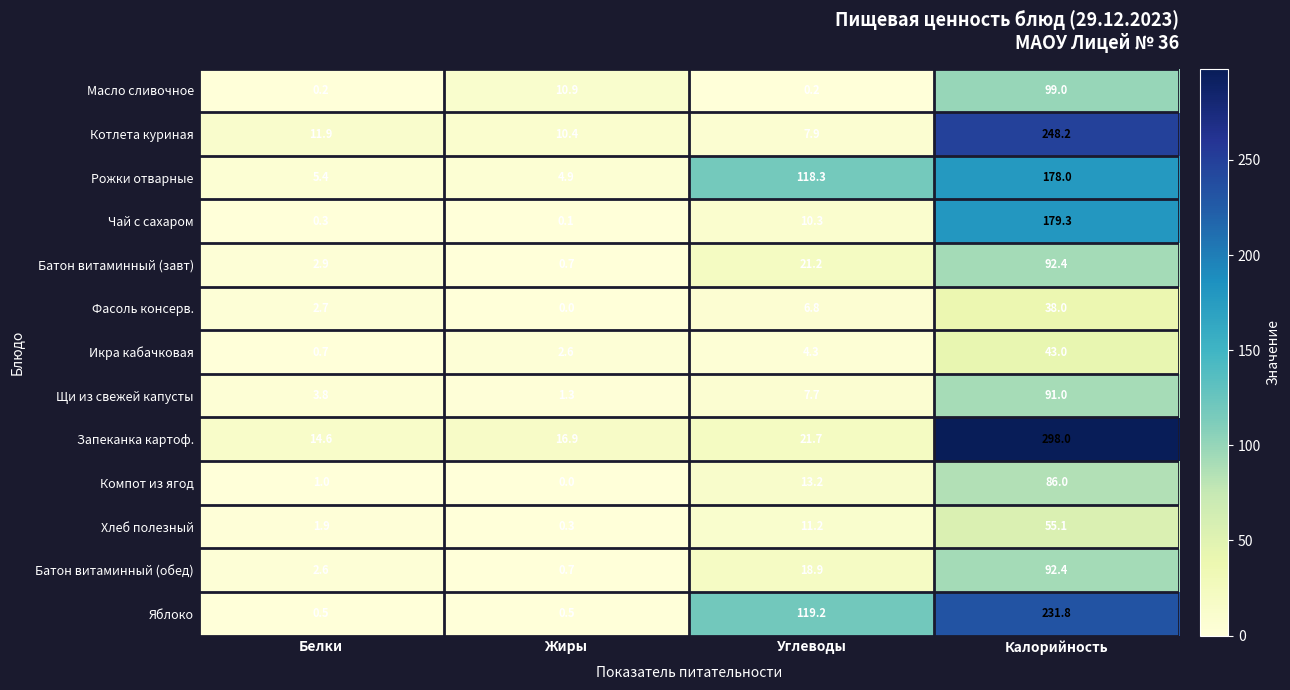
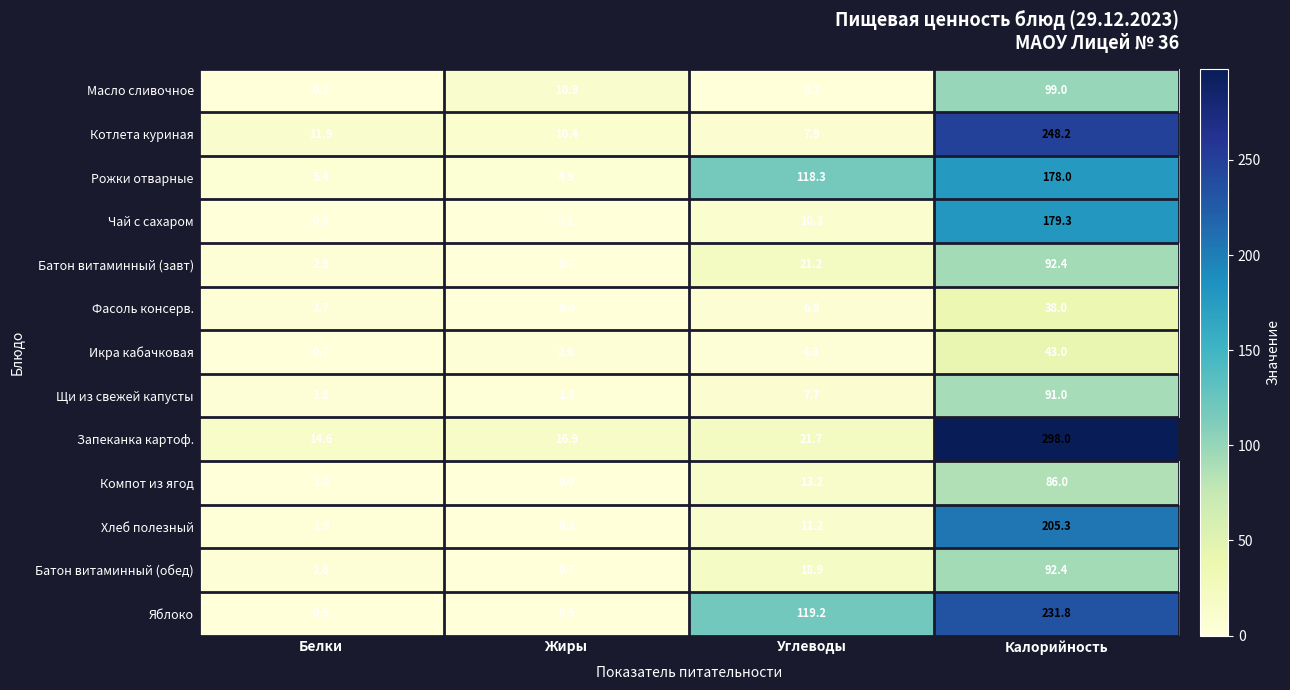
  {
    "Масло сливочное": {
      "Жиры": 10.9,
      "Калорийность": 99.0
    },
    "Котлета куриная": {
      "Белки": 11.9,
      "Жиры": 10.4,
      "Калорийность": 248.2
    },
    "Рожки отварные": {
      "Углеводы": 118.3,
      "Калорийность": 178.0
    },
    "Чай с сахаром": {
      "Углеводы": 10.3,
      "Калорийность": 179.3
    },
    "Батон витаминный (завт)": {
      "Углеводы": 21.2,
      "Калорийность": 92.4
    },
    "Фасоль консерв.": {
      "Калорийность": 38.0
    },
    "Икра кабачковая": {
      "Калорийность": 43.0
    },
    "Щи из свежей капусты": {
      "Калорийность": 91.0
    },
    "Запеканка картоф.": {
      "Белки": 14.6,
      "Жиры": 16.9,
      "Углеводы": 21.7,
      "Калорийность": 298.0
    },
    "Компот из ягод": {
      "Углеводы": 13.2,
      "Калорийность": 86.0
    },
    "Хлеб полезный": {
      "Углеводы": 11.2,
-     "Калорийность": 55.1
+     "Калорийность": 205.3
    },
    "Батон витаминный (обед)": {
      "Углеводы": 18.9,
      "Калорийность": 92.4
    },
    "Яблоко": {
      "Углеводы": 119.2,
      "Калорийность": 231.8
    }
  }
